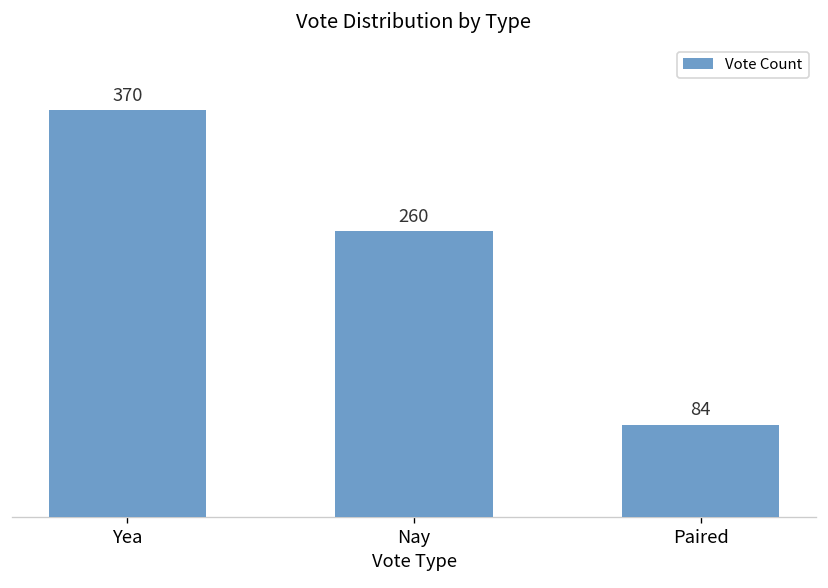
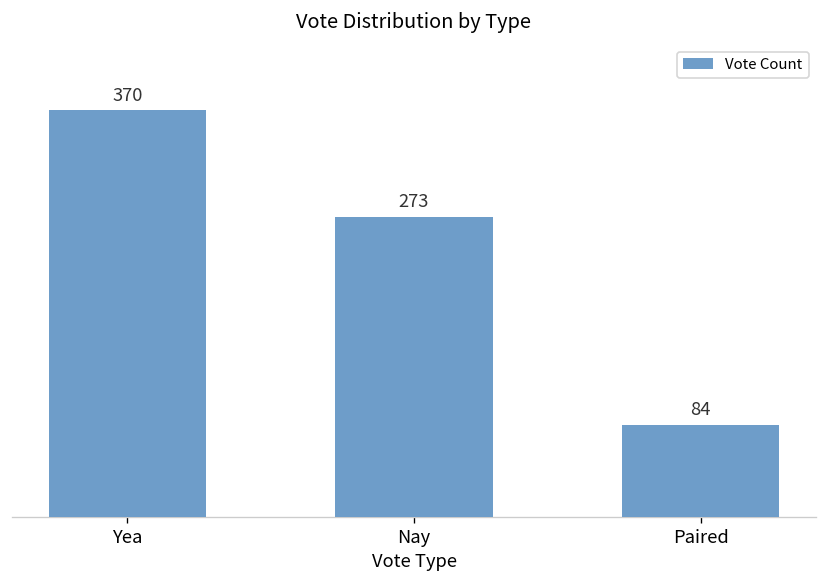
  {
    "Yea": 370,
-   "Nay": 260,
+   "Nay": 273,
    "Paired": 84
  }
